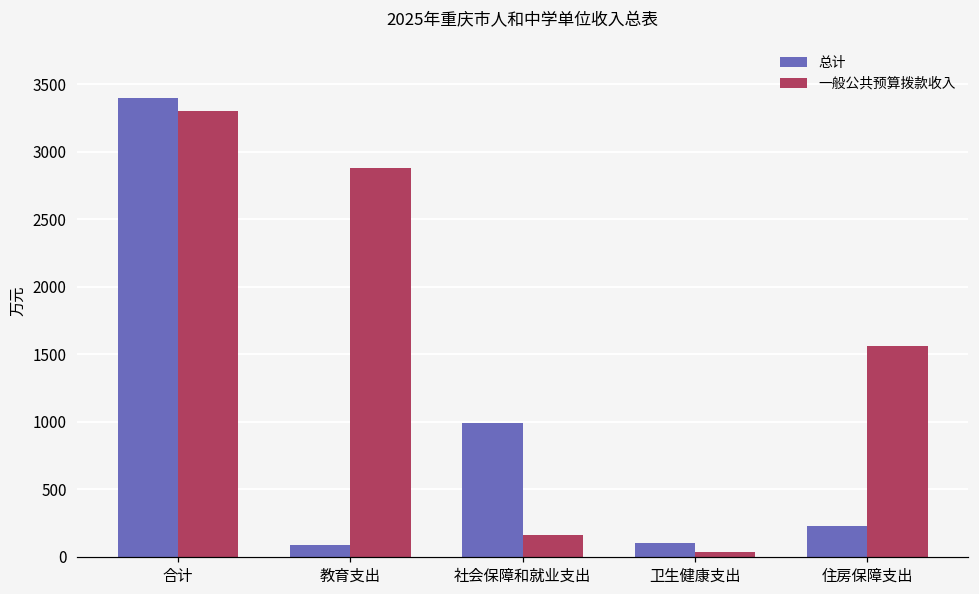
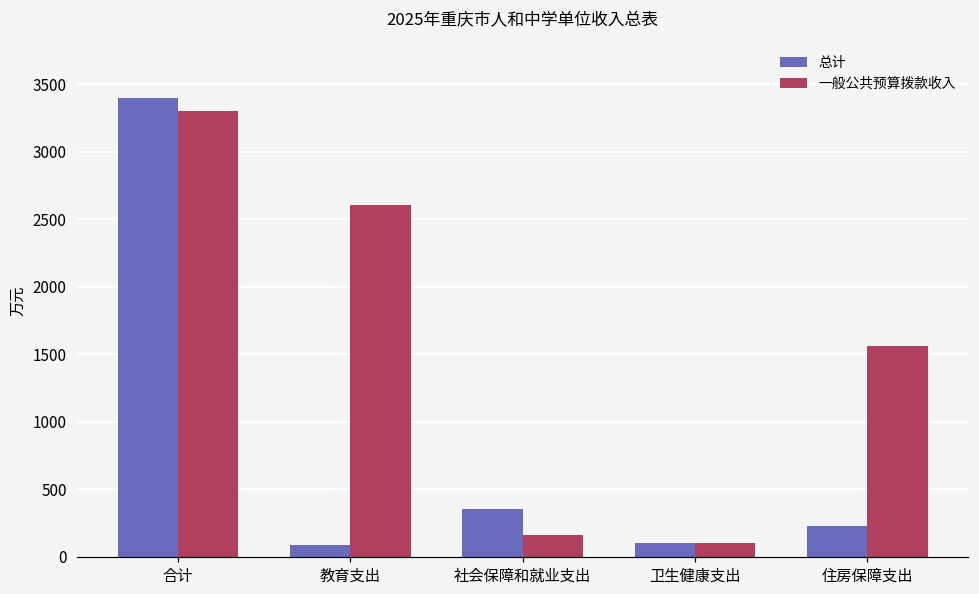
  {
    "总计": {
      "合计": 3400,
      "教育支出": 90,
-     "社会保障和就业支出": 990,
+     "社会保障和就业支出": 360,
      "卫生健康支出": 100,
      "住房保障支出": 230
    },
    "一般公共预算拨款收入": {
      "合计": 3300,
-     "教育支出": 2880,
+     "教育支出": 2610,
      "社会保障和就业支出": 160,
-     "卫生健康支出": 30,
+     "卫生健康支出": 100,
      "住房保障支出": 1560
    }
  }
